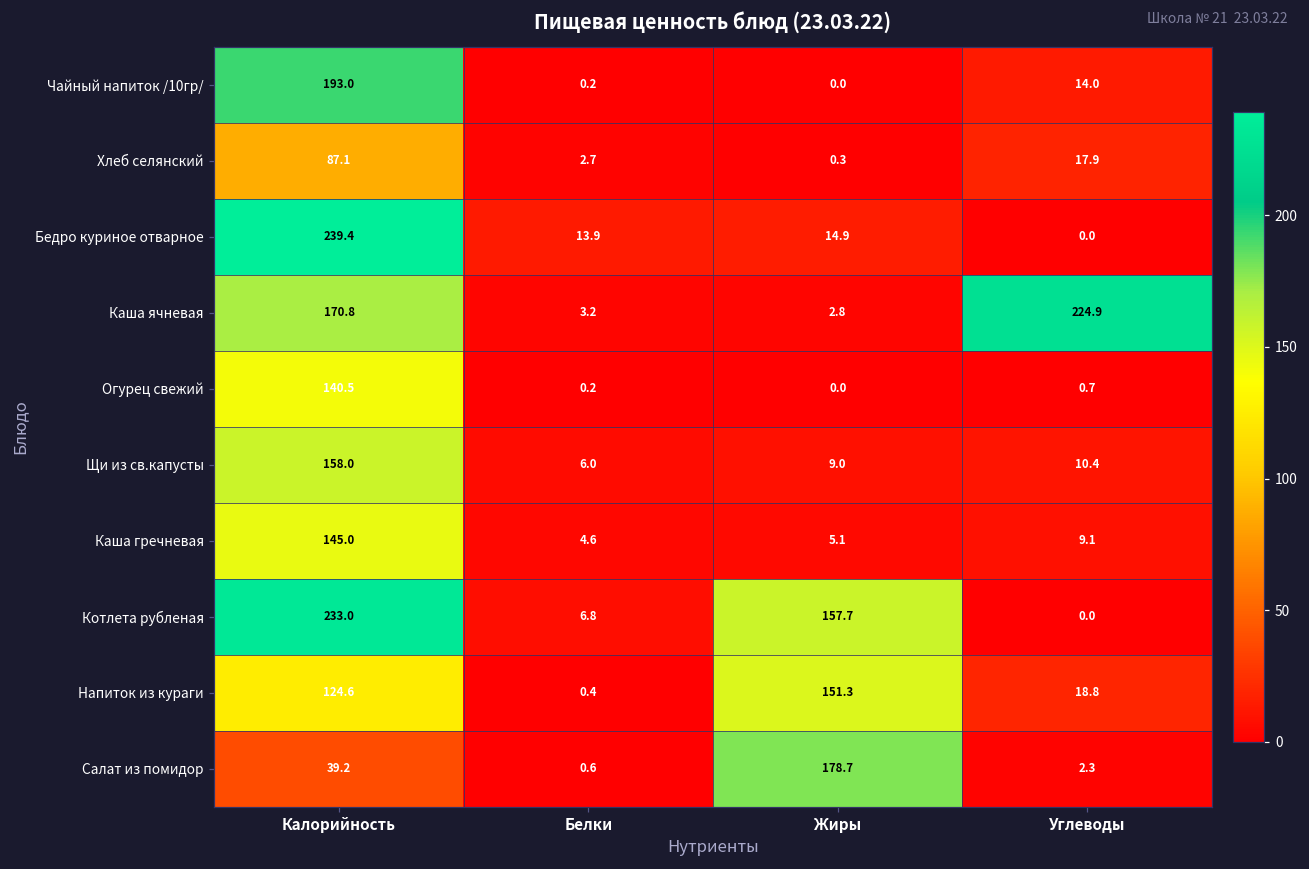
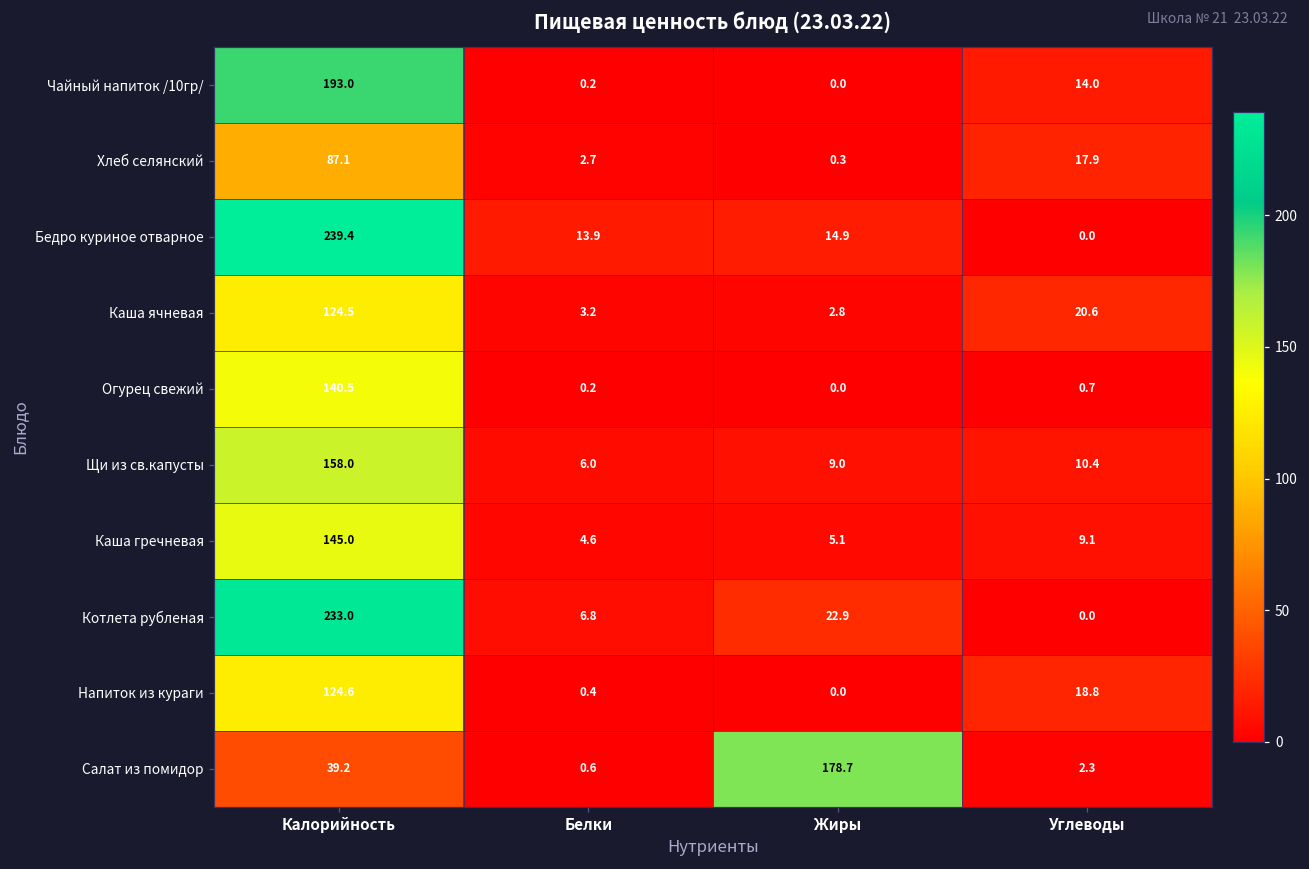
  {
    "Чайный напиток /10гр/": {
      "Калорийность": 193.0,
      "Белки": 0.2,
      "Жиры": 0.0,
      "Углеводы": 14.0
    },
    "Хлеб селянский": {
      "Калорийность": 87.1,
      "Белки": 2.7,
      "Жиры": 0.3,
      "Углеводы": 17.9
    },
    "Бедро куриное отварное": {
      "Калорийность": 239.4,
      "Белки": 13.9,
      "Жиры": 14.9,
      "Углеводы": 0.0
    },
    "Каша ячневая": {
-     "Калорийность": 170.8,
+     "Калорийность": 124.5,
      "Белки": 3.2,
      "Жиры": 2.8,
-     "Углеводы": 224.9
+     "Углеводы": 20.6
    },
    "Огурец свежий": {
      "Калорийность": 140.5,
      "Белки": 0.2,
      "Жиры": 0.0,
      "Углеводы": 0.7
    },
    "Щи из св.капусты": {
      "Калорийность": 158.0,
      "Белки": 6.0,
      "Жиры": 9.0,
      "Углеводы": 10.4
    },
    "Каша гречневая": {
      "Калорийность": 145.0,
      "Белки": 4.6,
      "Жиры": 5.1,
      "Углеводы": 9.1
    },
    "Котлета рубленая": {
      "Калорийность": 233.0,
      "Белки": 6.8,
-     "Жиры": 157.7,
+     "Жиры": 22.9,
      "Углеводы": 0.0
    },
    "Напиток из кураги": {
      "Калорийность": 124.6,
      "Белки": 0.4,
-     "Жиры": 151.3,
+     "Жиры": 0.0,
      "Углеводы": 18.8
    },
    "Салат из помидор": {
      "Калорийность": 39.2,
      "Белки": 0.6,
      "Жиры": 178.7,
      "Углеводы": 2.3
    }
  }
